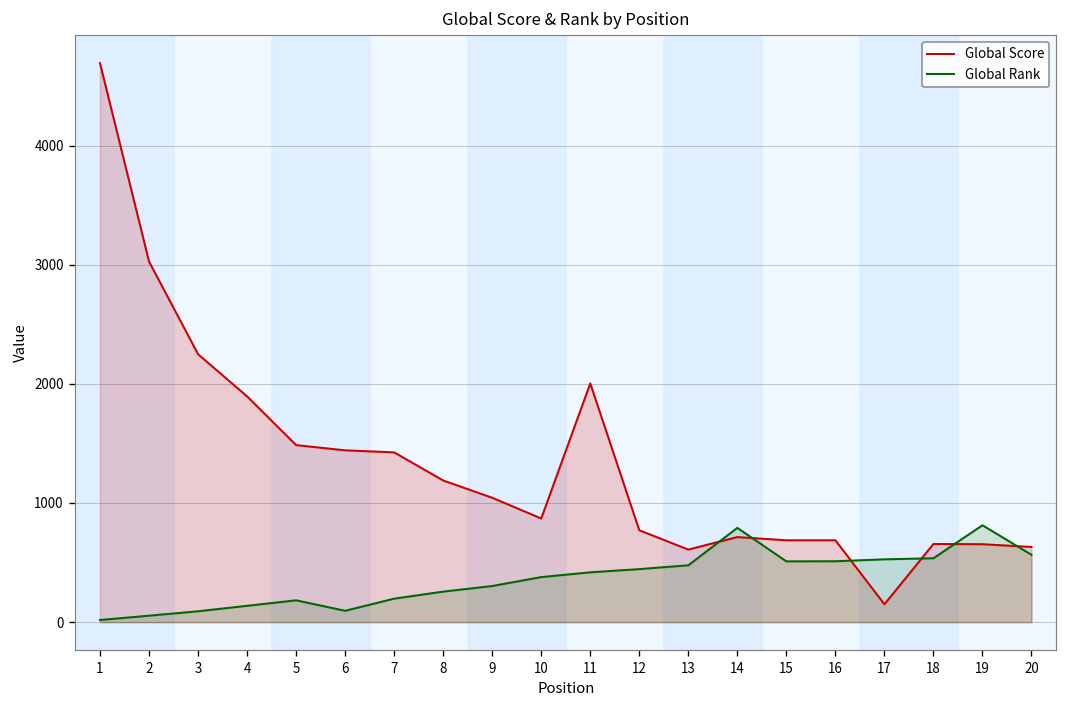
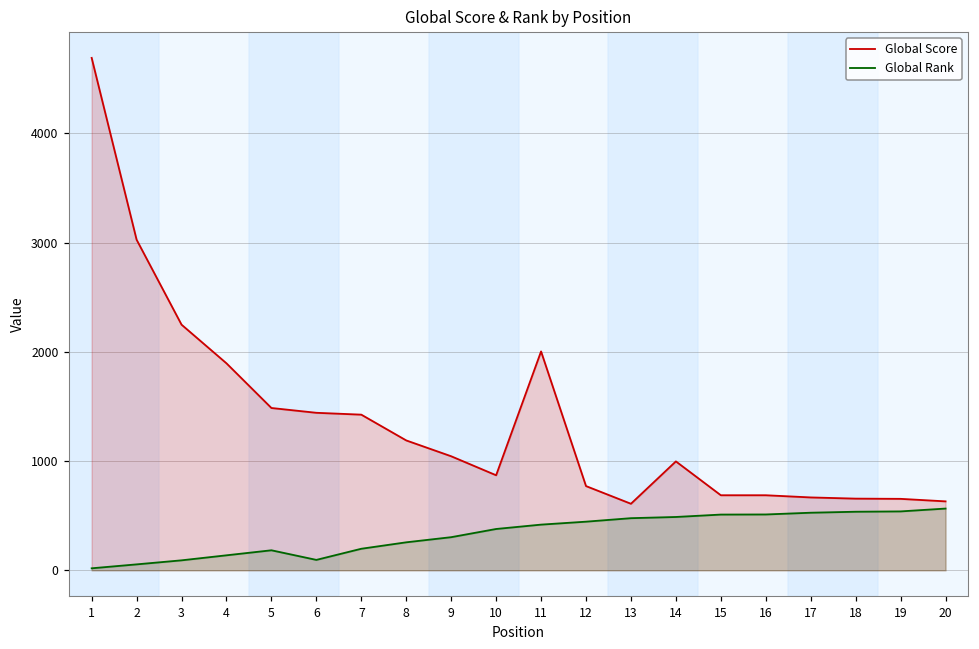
  {
    "Global Score": {
      "1": 4700,
      "2": 3000,
      "3": 2200,
      "4": 1900,
      "5": 1500,
      "6": 1400,
      "7": 1400,
      "8": 1200,
      "9": 1000,
      "10": 900,
      "11": 2000,
      "12": 800,
      "13": 600,
-     "14": 700,
+     "14": 1000,
      "15": 700,
      "16": 700,
-     "17": 200,
+     "17": 700,
      "18": 700,
      "19": 700,
      "20": 600
    },
    "Global Rank": {
      "1": 0,
      "2": 100,
      "3": 100,
      "4": 100,
      "5": 200,
      "6": 100,
      "7": 200,
      "8": 300,
      "9": 300,
      "10": 400,
      "11": 400,
      "12": 400,
      "13": 500,
-     "14": 800,
+     "14": 500,
      "15": 500,
      "16": 500,
      "17": 500,
      "18": 500,
-     "19": 800,
+     "19": 500,
      "20": 600
    }
  }
